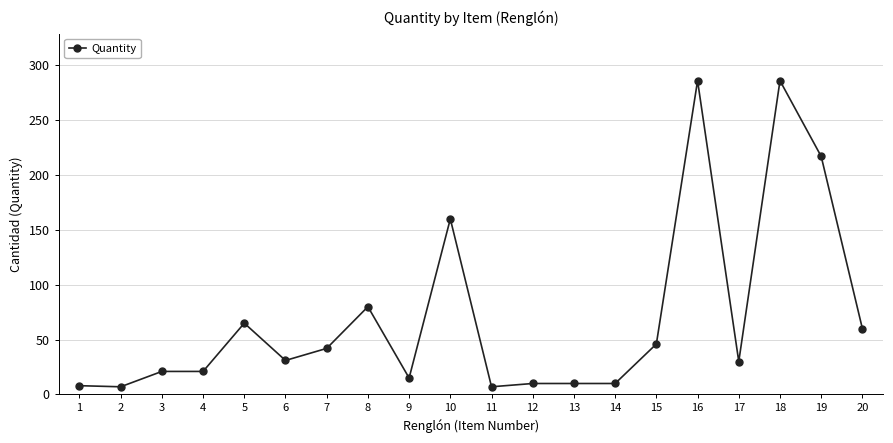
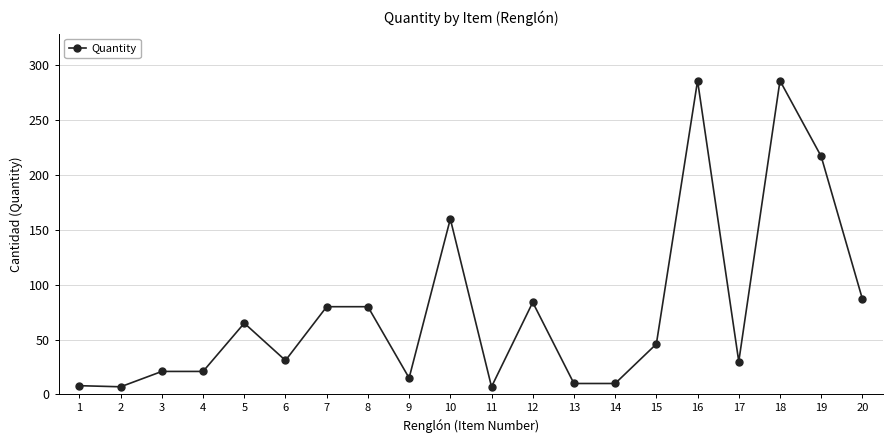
  {
    "1": 8,
    "2": 7,
    "3": 21,
    "4": 21,
    "5": 65,
    "6": 31,
-   "7": 42,
+   "7": 80,
    "8": 80,
    "9": 15,
    "10": 160,
    "11": 7,
-   "12": 10,
+   "12": 84,
    "13": 10,
    "14": 10,
    "15": 46,
    "16": 286,
    "17": 30,
    "18": 286,
    "19": 217,
-   "20": 60
+   "20": 87
  }
